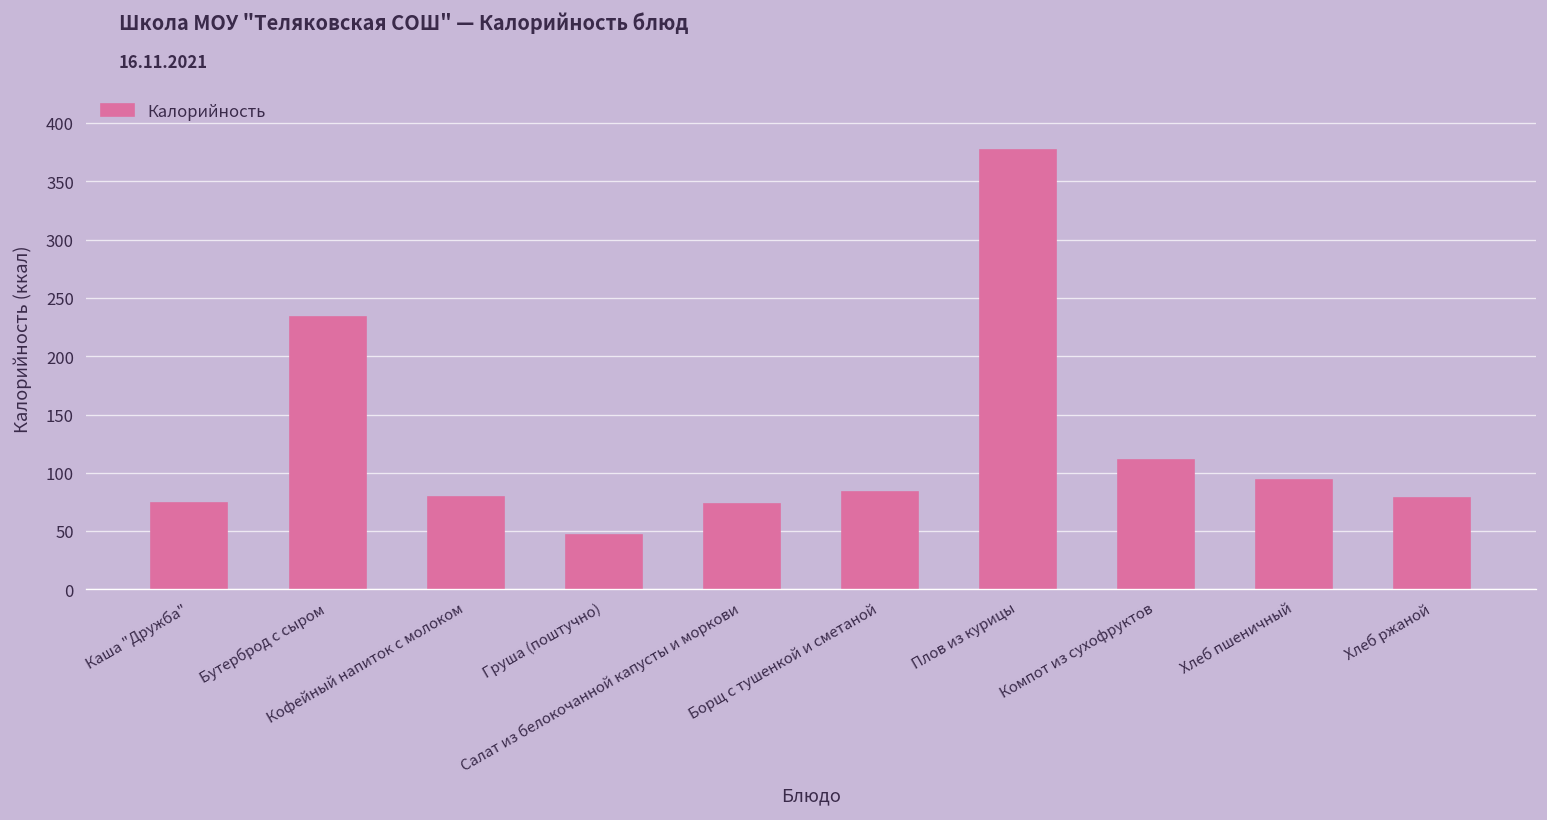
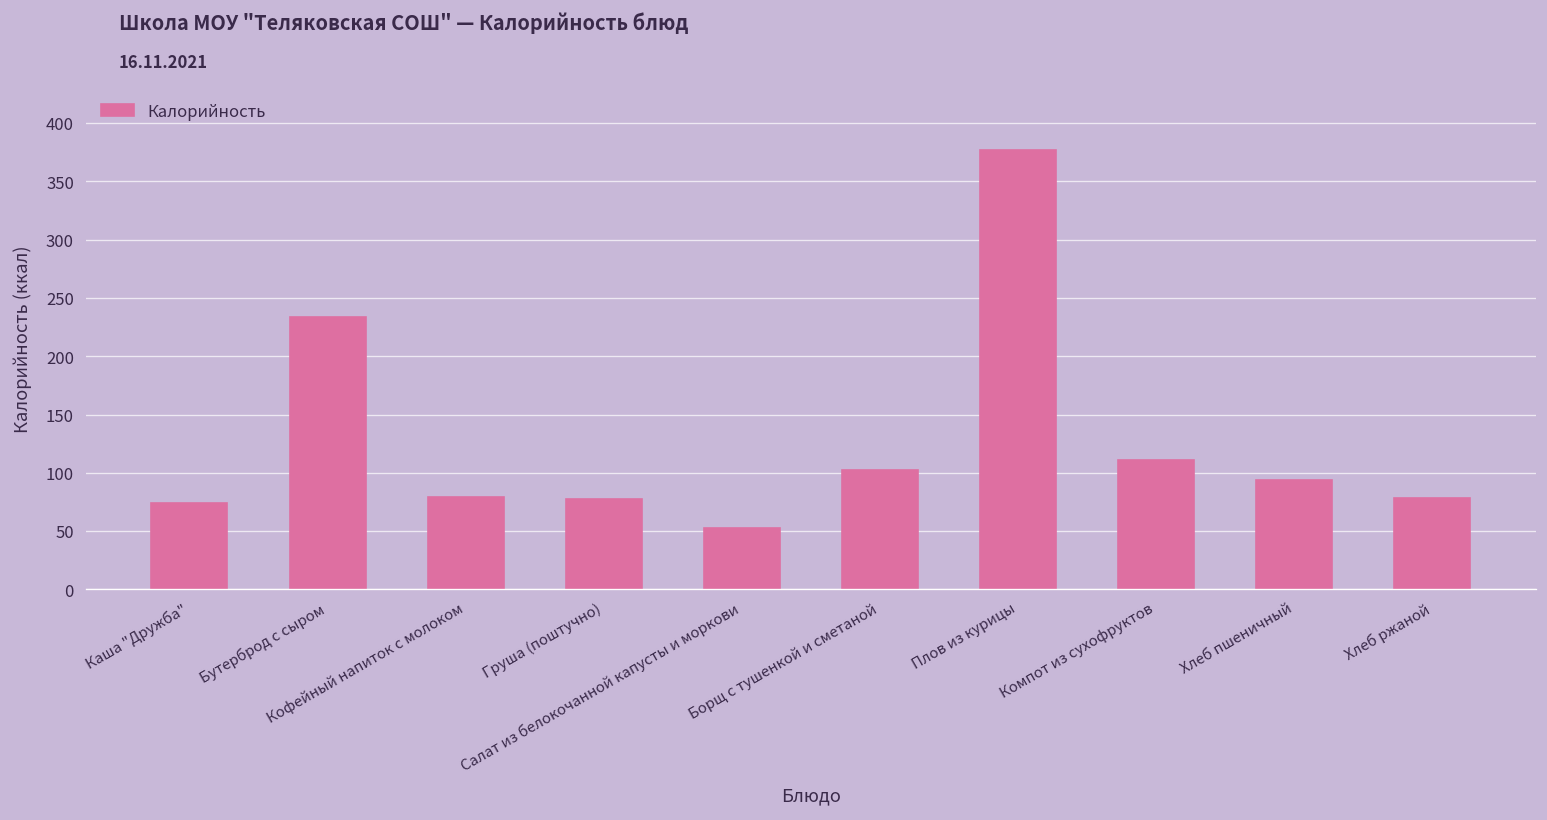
  {
    "Каша \"Дружба\"": 70,
    "Бутерброд с сыром": 230,
    "Кофейный напиток с молоком": 80,
-   "Груша (поштучно)": 50,
-   "Салат из белокочанной капусты и моркови": 70,
-   "Борщ с тушенкой и сметаной": 80,
+   "Груша (поштучно)": 80,
+   "Салат из белокочанной капусты и моркови": 50,
+   "Борщ с тушенкой и сметаной": 100,
    "Плов из курицы": 380,
    "Компот из сухофруктов": 110,
    "Хлеб пшеничный": 90,
    "Хлеб ржаной": 80
  }
